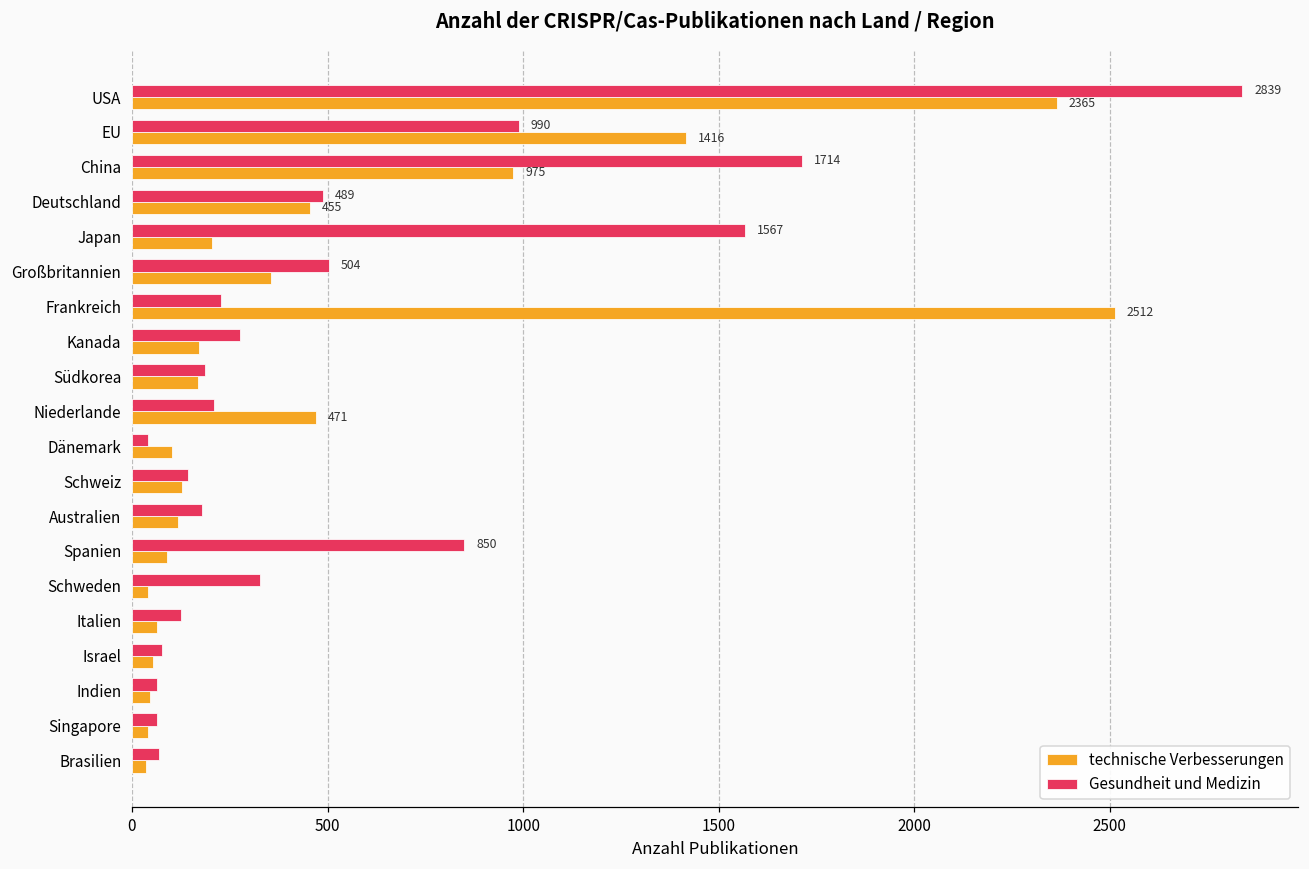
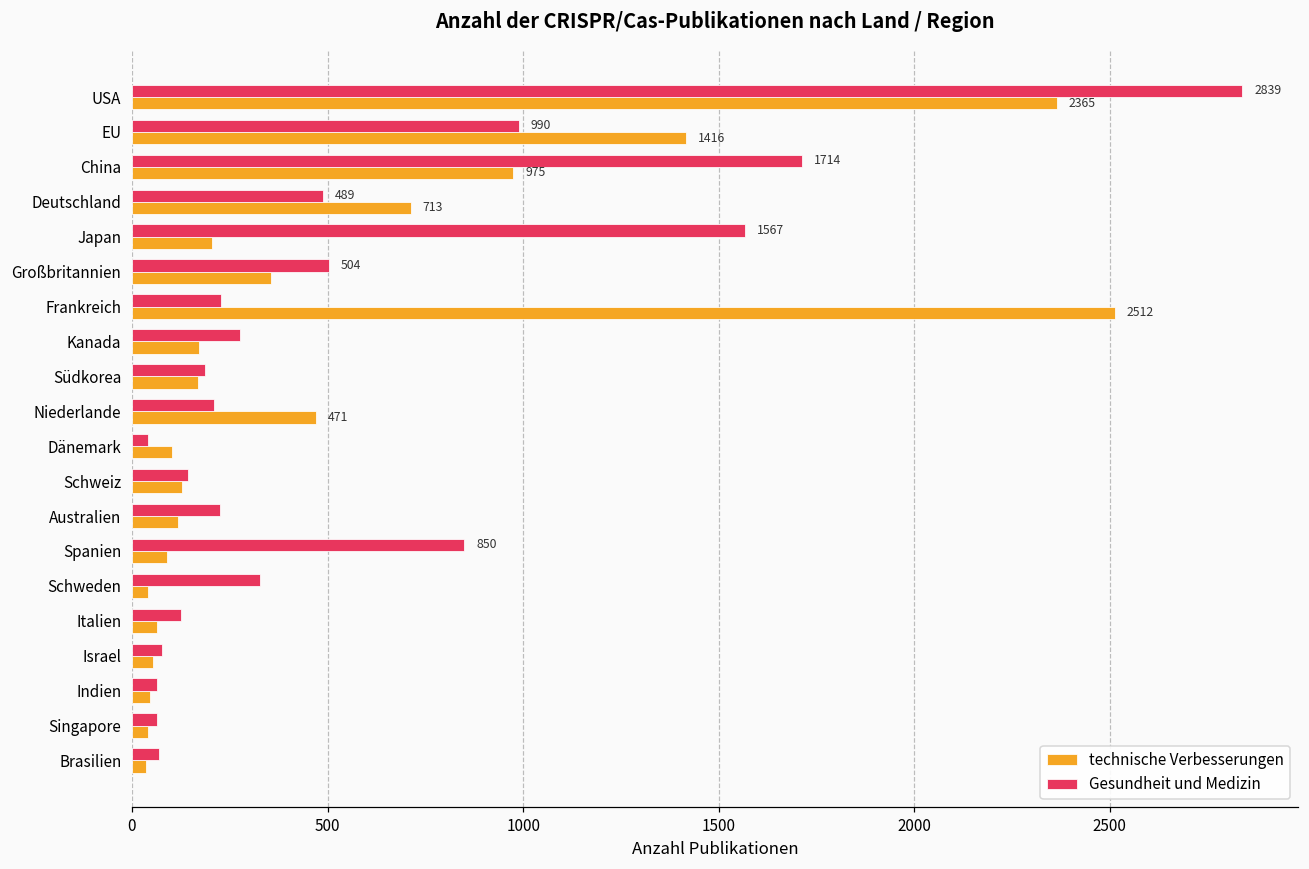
  {
    "technische Verbesserungen": {
      "USA": 2365,
      "EU": 1416,
      "China": 975,
-     "Deutschland": 455,
+     "Deutschland": 713,
      "Frankreich": 2512,
      "Niederlande": 471
    },
    "Gesundheit und Medizin": {
      "Frankreich": 230,
      "Kanada": 280,
      "Südkorea": 190,
      "Niederlande": 210,
      "Dänemark": 40,
      "Schweiz": 140,
-     "Australien": 180,
+     "Australien": 230,
      "Schweden": 330,
      "Italien": 130,
      "Israel": 80,
      "Indien": 70,
      "Singapore": 70,
      "Brasilien": 70
    }
  }
